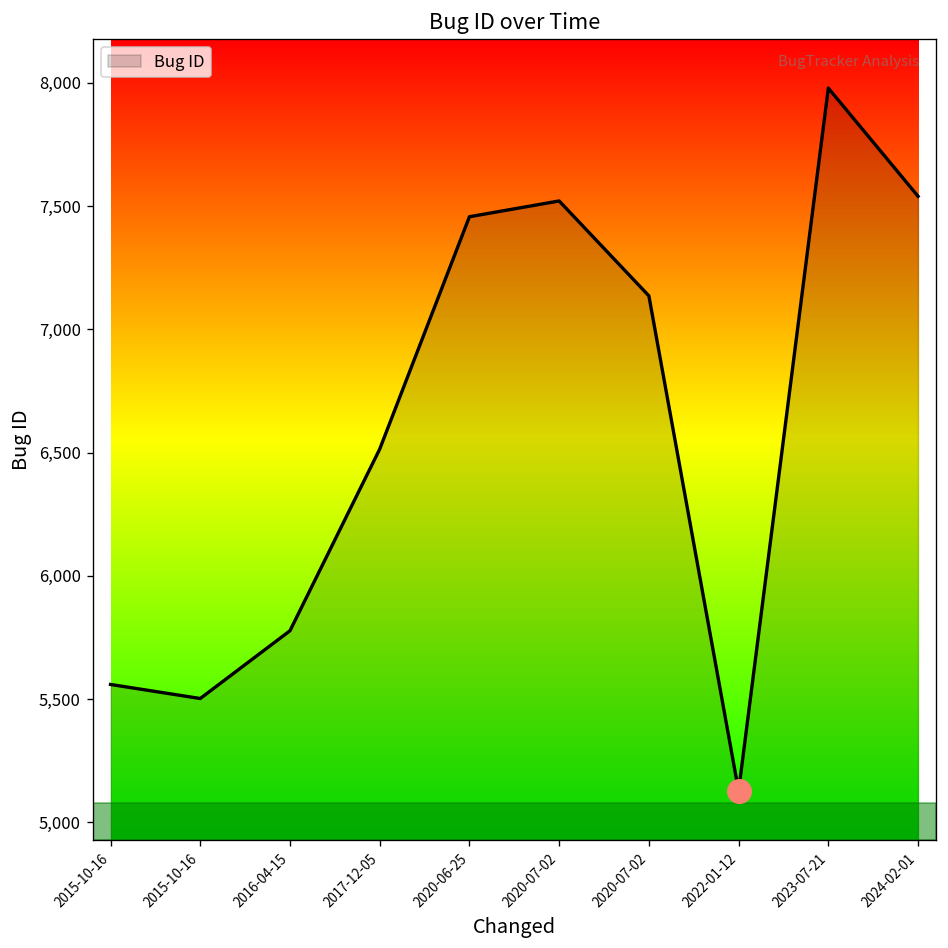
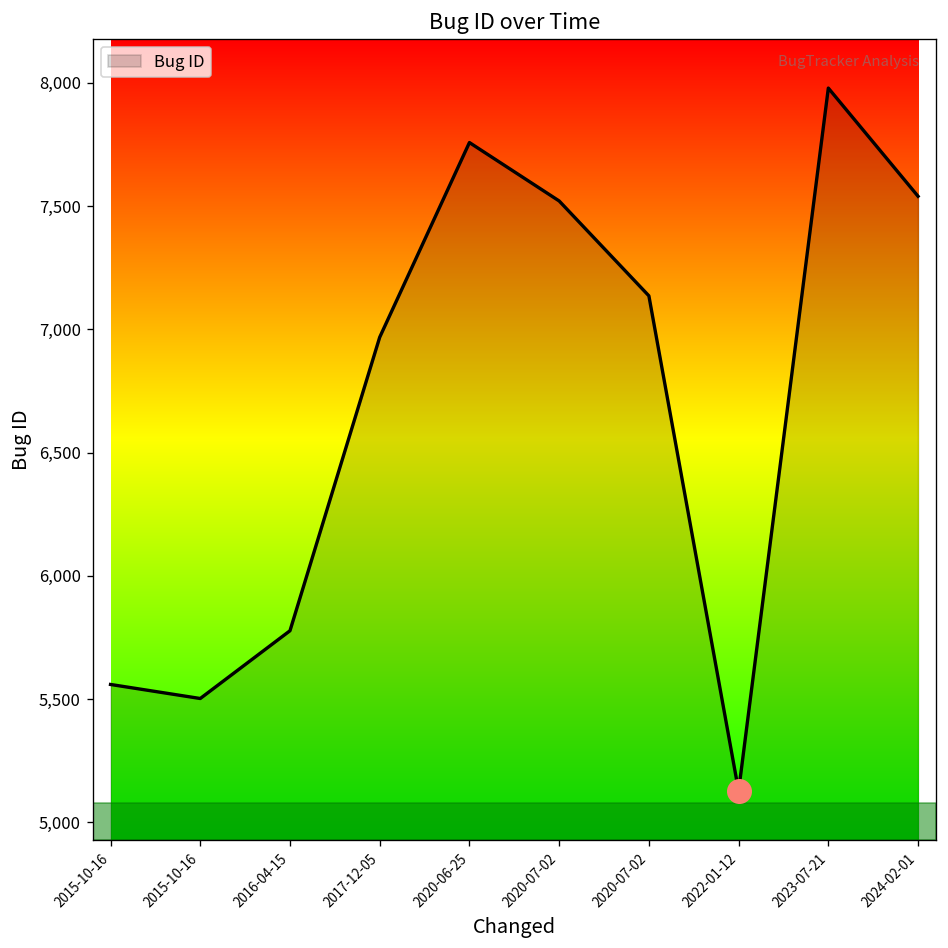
  {
    "Bug ID": {
      "2016-04-15": "5,780",
-     "2017-12-05": "6,510",
-     "2020-06-25": "7,460",
+     "2017-12-05": "6,970",
+     "2020-06-25": "7,760",
      "2023-07-21": "7,980",
      "2024-02-01": "7,540"
    }
  }
